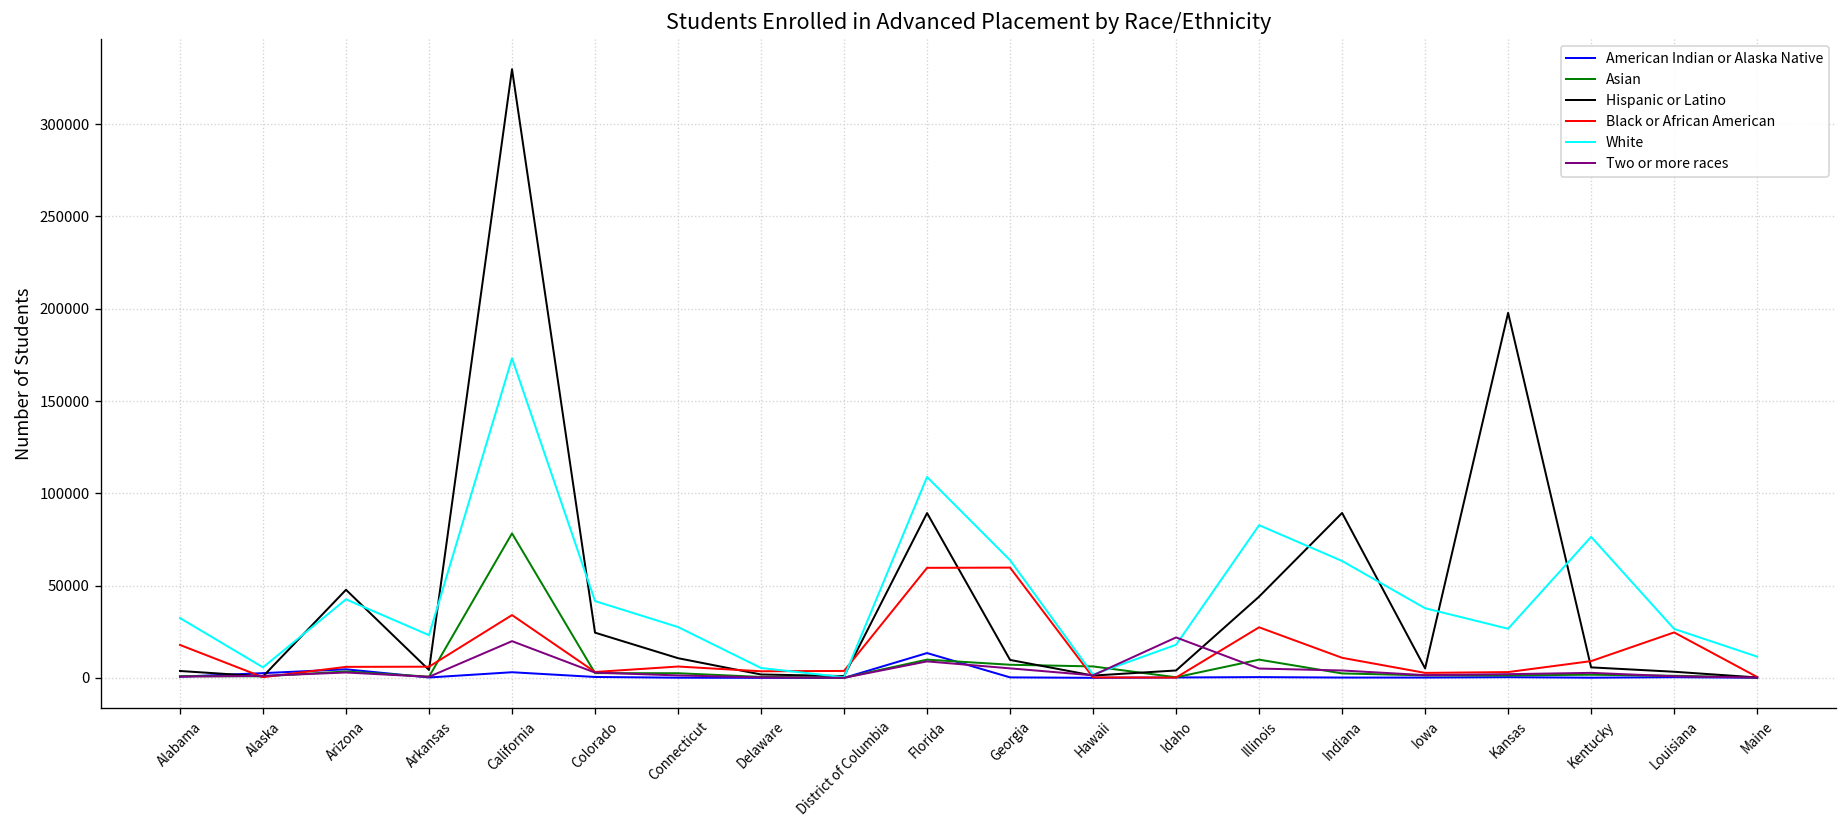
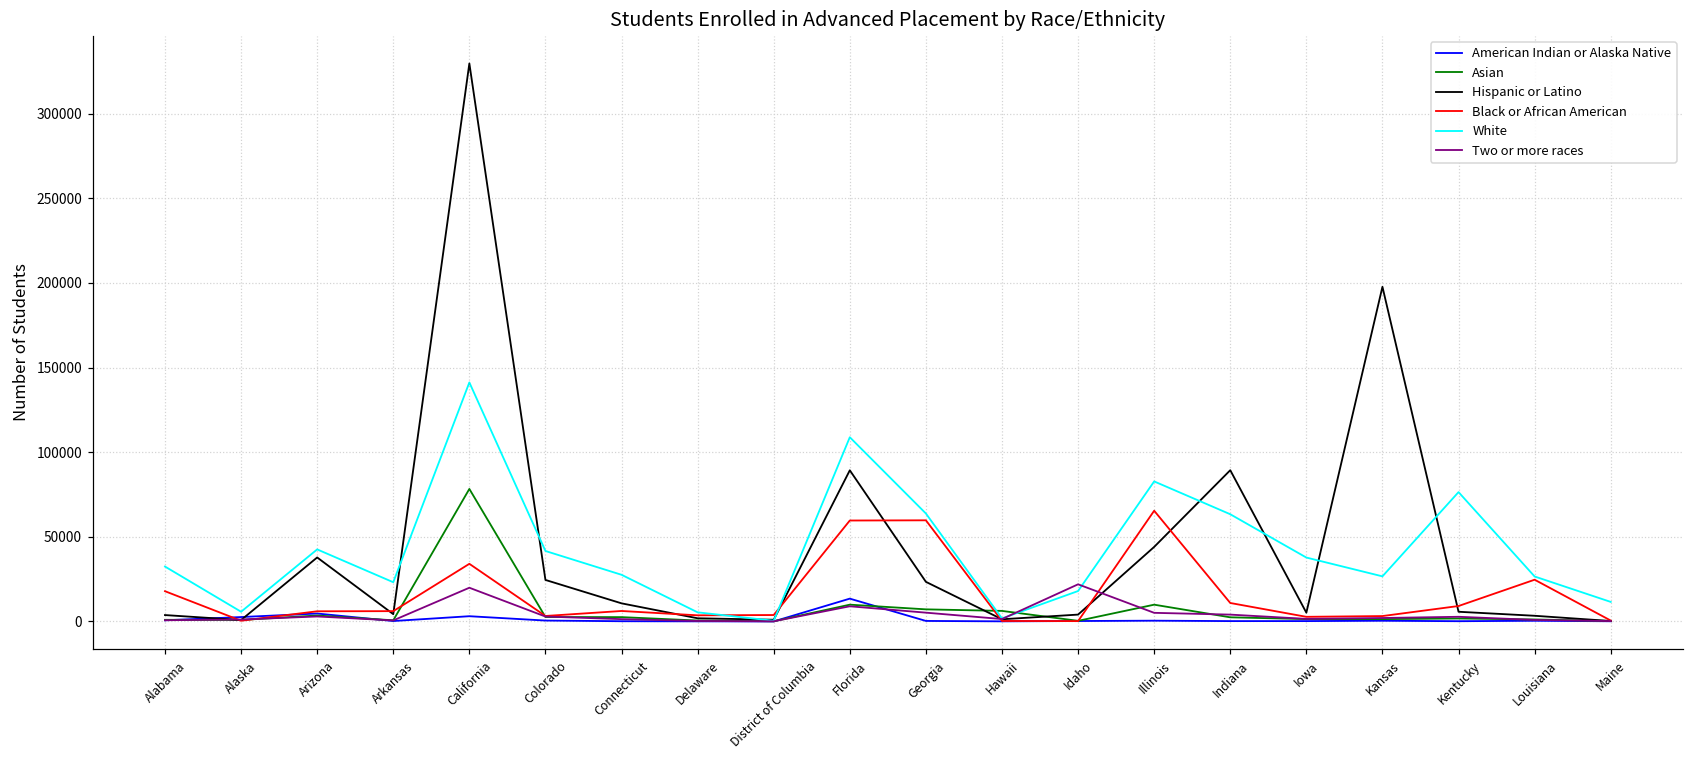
  {
    "American Indian or Alaska Native": {
      "California": 3000,
      "Colorado": 1000,
      "Florida": 13000,
      "Georgia": 0,
      "Illinois": 0,
      "Indiana": 0
    },
    "Asian": {
      "California": 78000,
      "Georgia": 7000,
      "Hawaii": 6000,
      "Illinois": 10000
    },
    "Hispanic or Latino": {
      "Alabama": 4000,
-     "Arizona": 48000,
+     "Arizona": 38000,
      "Arkansas": 4000,
      "California": 330000,
      "Colorado": 25000,
      "Connecticut": 11000,
      "Florida": 89000,
-     "Georgia": 10000,
+     "Georgia": 23000,
      "Idaho": 4000,
      "Illinois": 44000,
      "Indiana": 89000,
      "Iowa": 5000,
      "Kansas": 198000,
      "Kentucky": 6000,
      "Louisiana": 3000
    },
    "Black or African American": {
      "Alabama": 18000,
      "Arkansas": 6000,
      "California": 34000,
      "Connecticut": 6000,
      "Delaware": 4000,
      "District of Columbia": 4000,
      "Florida": 60000,
      "Georgia": 60000,
-     "Illinois": 27000,
+     "Illinois": 65000,
      "Indiana": 11000,
      "Kentucky": 9000,
      "Louisiana": 25000
    },
    "White": {
      "Alabama": 32000,
      "Alaska": 6000,
      "Arizona": 43000,
      "Arkansas": 23000,
-     "California": 173000,
+     "California": 141000,
      "Colorado": 42000,
      "Connecticut": 28000,
      "Delaware": 5000,
      "Florida": 109000,
      "Georgia": 64000,
      "Idaho": 18000,
      "Illinois": 83000,
      "Indiana": 63000,
      "Iowa": 38000,
      "Kansas": 27000,
      "Kentucky": 76000,
      "Louisiana": 27000,
      "Maine": 12000
    },
    "Two or more races": {
      "California": 20000,
      "Georgia": 5000,
      "Idaho": 22000,
      "Illinois": 5000
    }
  }
